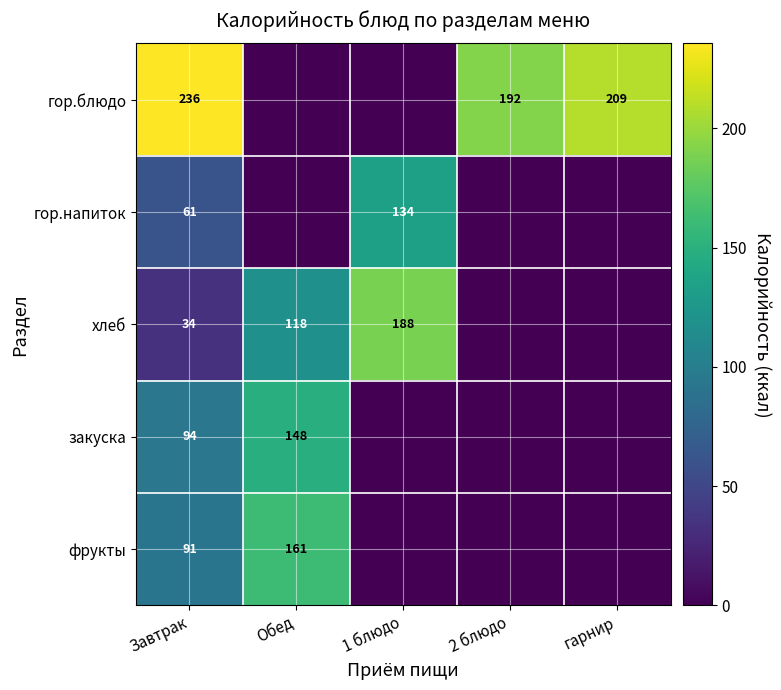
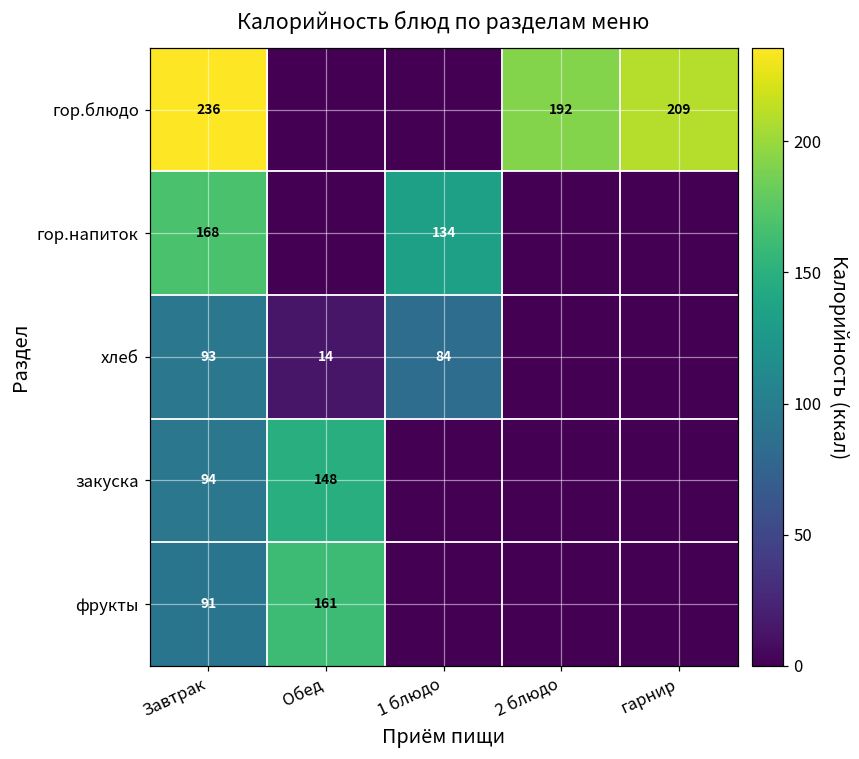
  {
    "гор.блюдо": {
      "Завтрак": 236,
      "2 блюдо": 192,
      "гарнир": 209
    },
    "гор.напиток": {
-     "Завтрак": 61,
+     "Завтрак": 168,
      "1 блюдо": 134
    },
    "хлеб": {
-     "Завтрак": 34,
-     "Обед": 118,
-     "1 блюдо": 188
+     "Завтрак": 93,
+     "Обед": 14,
+     "1 блюдо": 84
    },
    "закуска": {
      "Завтрак": 94,
      "Обед": 148
    },
    "фрукты": {
      "Завтрак": 91,
      "Обед": 161
    }
  }
